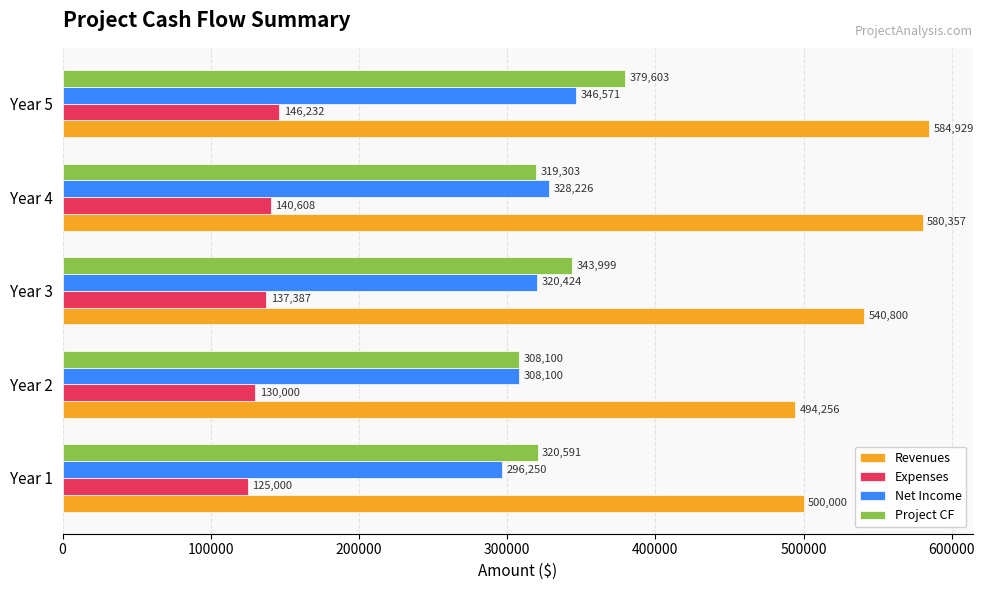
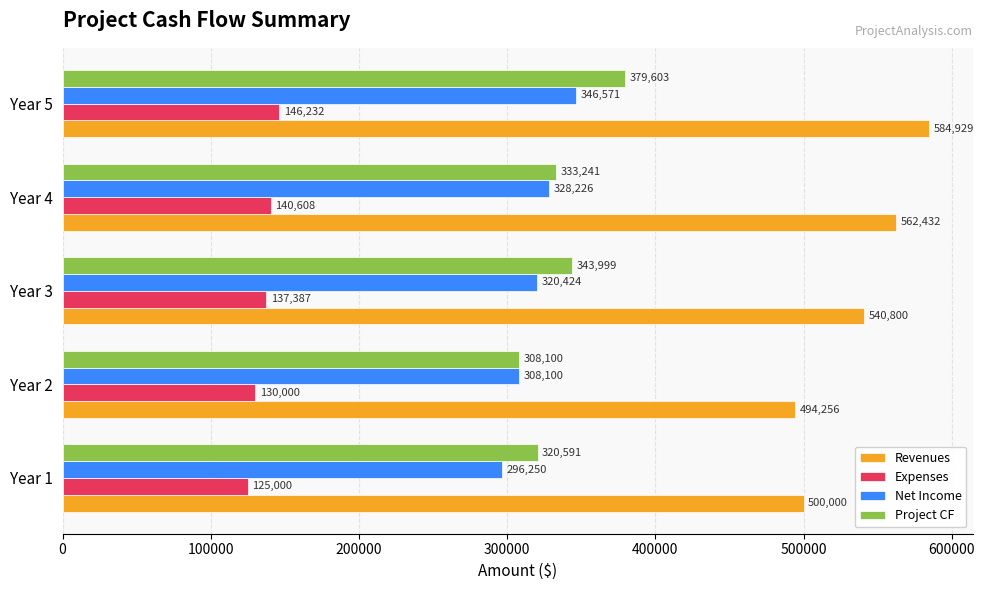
  {
    "Revenues": {
      "Year 5": "584,929",
-     "Year 4": "580,357",
+     "Year 4": "562,432",
      "Year 3": "540,800",
      "Year 2": "494,256",
      "Year 1": "500,000"
    },
    "Expenses": {
      "Year 5": "146,232",
      "Year 4": "140,608",
      "Year 3": "137,387",
      "Year 2": "130,000",
      "Year 1": "125,000"
    },
    "Net Income": {
      "Year 5": "346,571",
      "Year 4": "328,226",
      "Year 3": "320,424",
      "Year 2": "308,100",
      "Year 1": "296,250"
    },
    "Project CF": {
      "Year 5": "379,603",
-     "Year 4": "319,303",
+     "Year 4": "333,241",
      "Year 3": "343,999",
      "Year 2": "308,100",
      "Year 1": "320,591"
    }
  }
